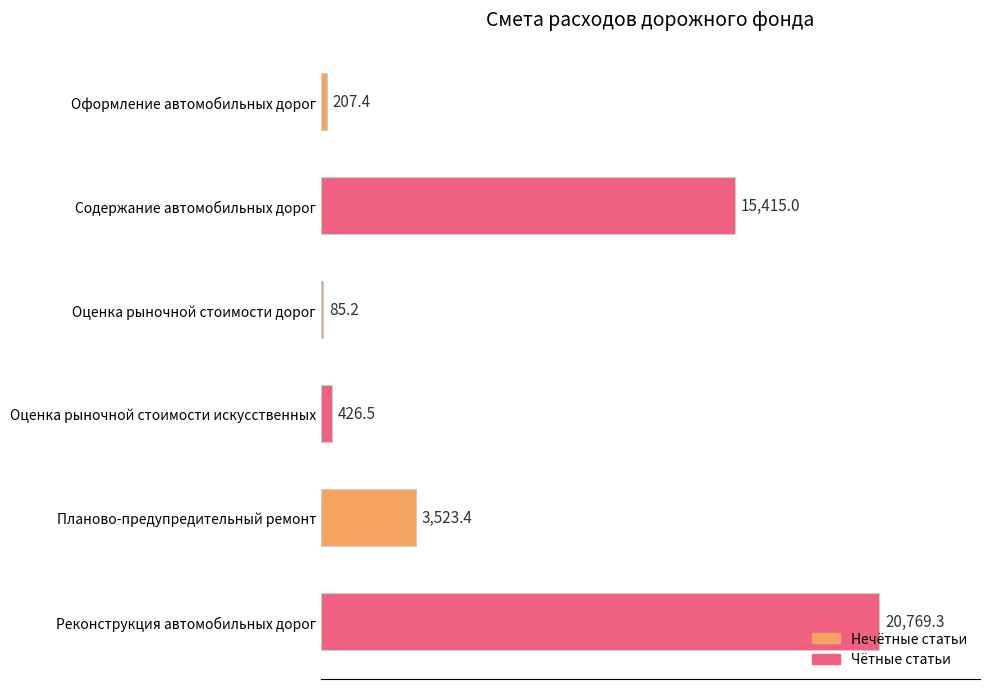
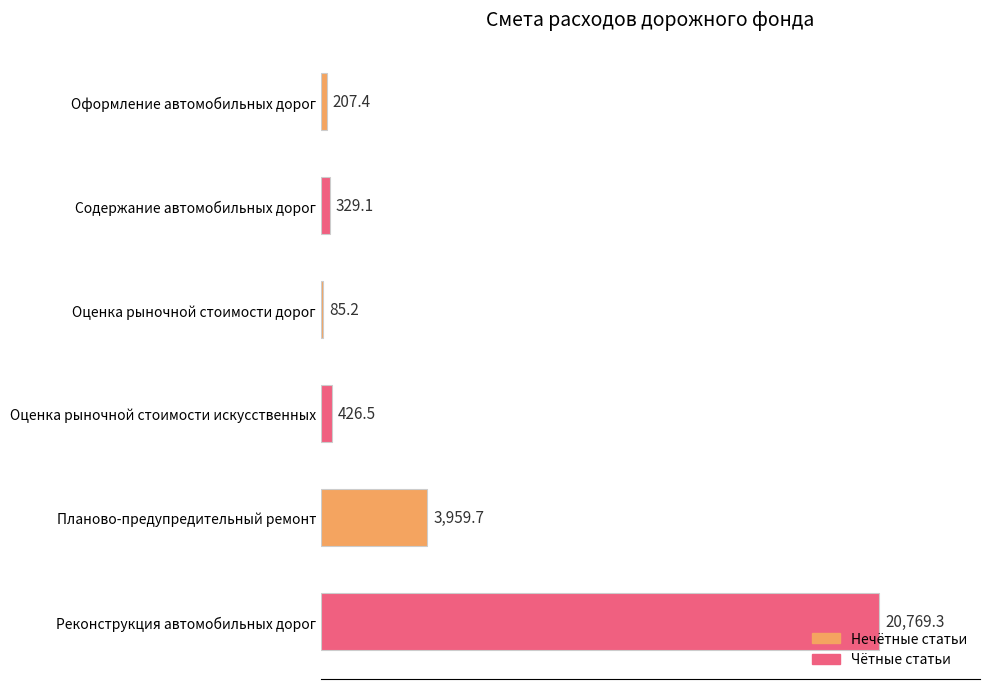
  {
    "Оформление автомобильных дорог": "207.4",
-   "Содержание автомобильных дорог": "15,415.0",
+   "Содержание автомобильных дорог": "329.1",
    "Оценка рыночной стоимости дорог": "85.2",
    "Оценка рыночной стоимости искусственных": "426.5",
-   "Планово-предупредительный ремонт": "3,523.4",
+   "Планово-предупредительный ремонт": "3,959.7",
    "Реконструкция автомобильных дорог": "20,769.3"
  }
